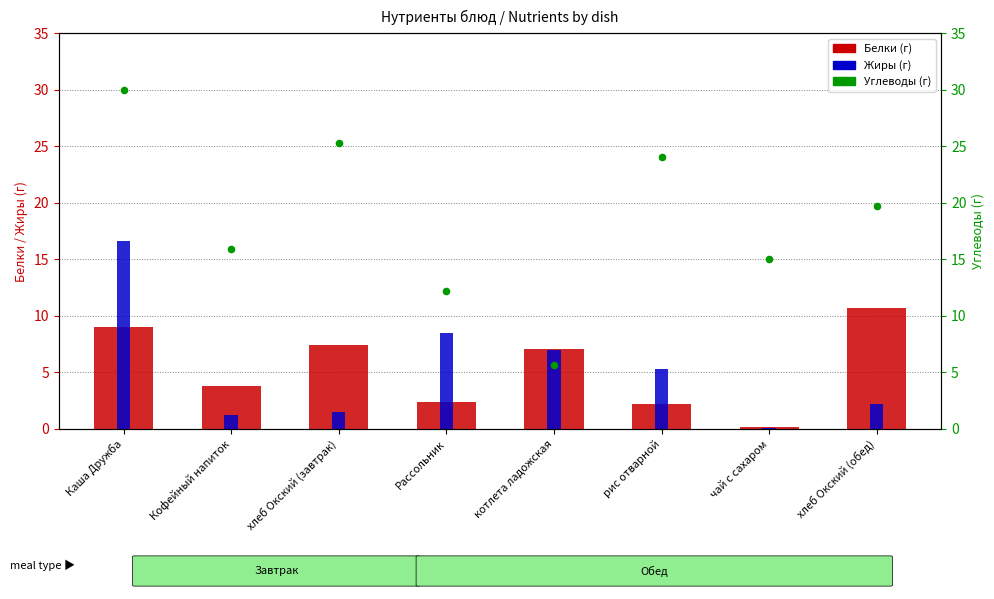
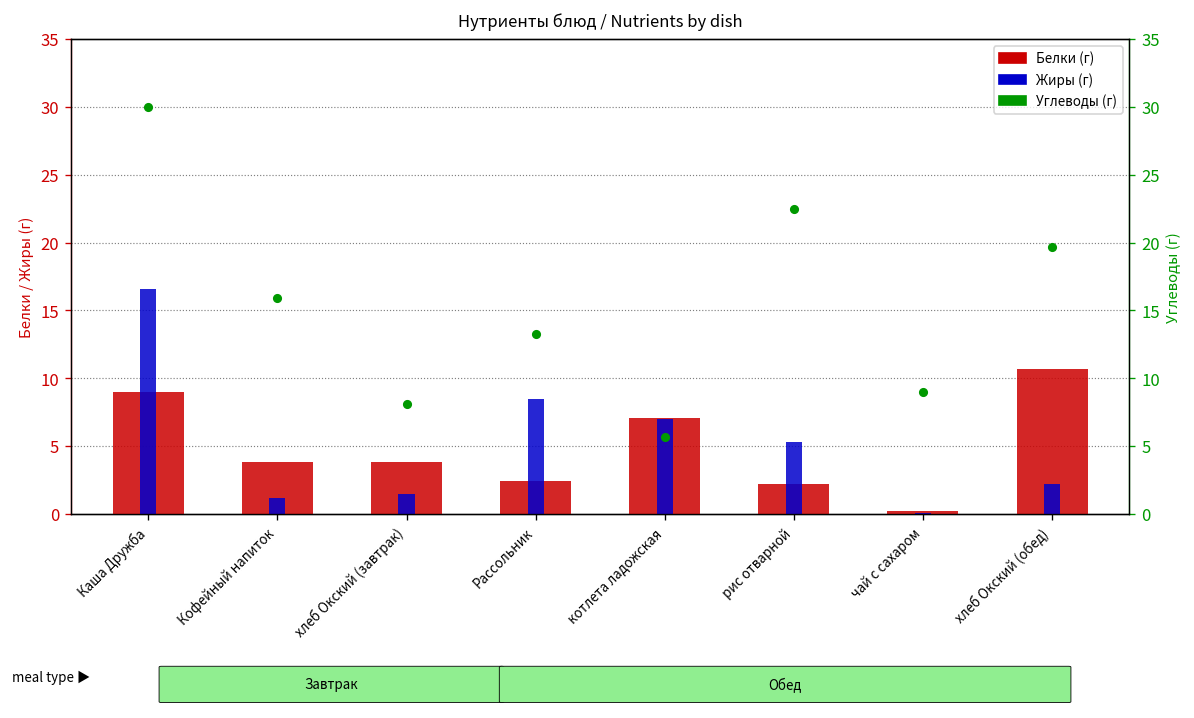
  {
    "Белки (г)": {
      "Кофейный напиток": 3.8,
-     "хлеб Окский (завтрак)": 7.4,
+     "хлеб Окский (завтрак)": 3.8,
      "котлета ладожская": 7.1,
      "хлеб Окский (обед)": 10.7
    },
    "Жиры (г)": {
      "Каша Дружба": 16.6,
      "Рассольник": 8.5,
      "котлета ладожская": 7.0,
      "рис отварной": 5.3
    },
    "Углеводы (г)": {
-     "хлеб Окский (завтрак)": 25.3,
-     "Рассольник": 12.2,
-     "рис отварной": 24.1,
-     "чай с сахаром": 15
+     "хлеб Окский (завтрак)": 8.1,
+     "Рассольник": 13.3,
+     "рис отварной": 22.5,
+     "чай с сахаром": 9
    }
  }
